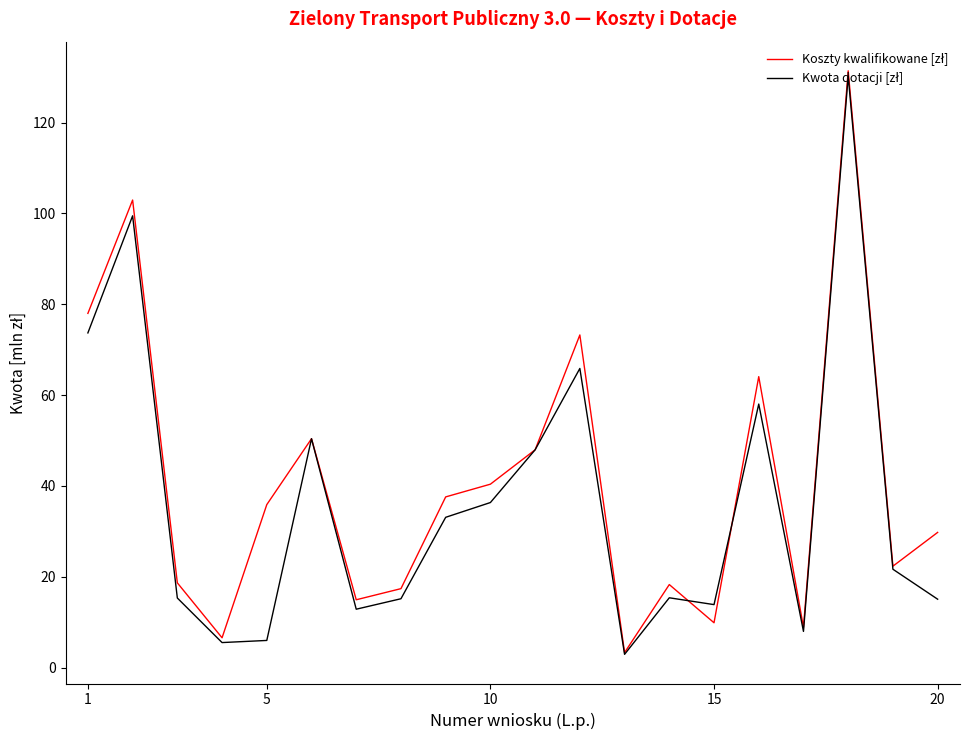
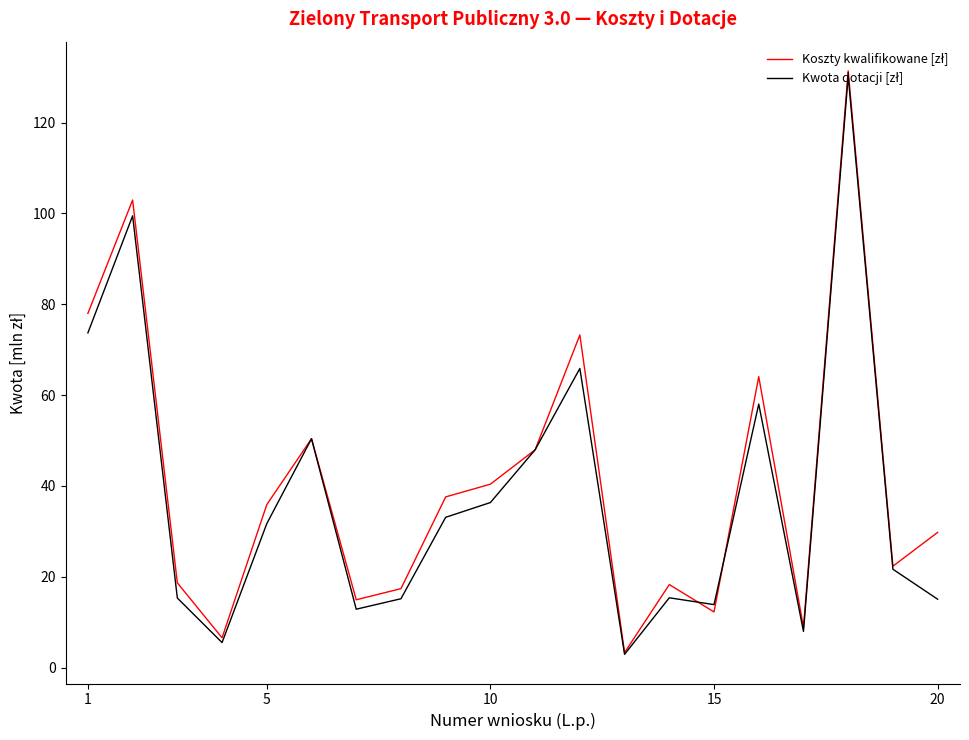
  {
    "Koszty kwalifikowane [zł]": {
      "1": 78,
      "5": 36,
      "10": 40,
-     "15": 10,
+     "15": 12,
      "20": 30
    },
    "Kwota dotacji [zł]": {
      "1": 74,
-     "5": 6,
+     "5": 32,
      "10": 36,
      "15": 14,
      "20": 15
    }
  }
